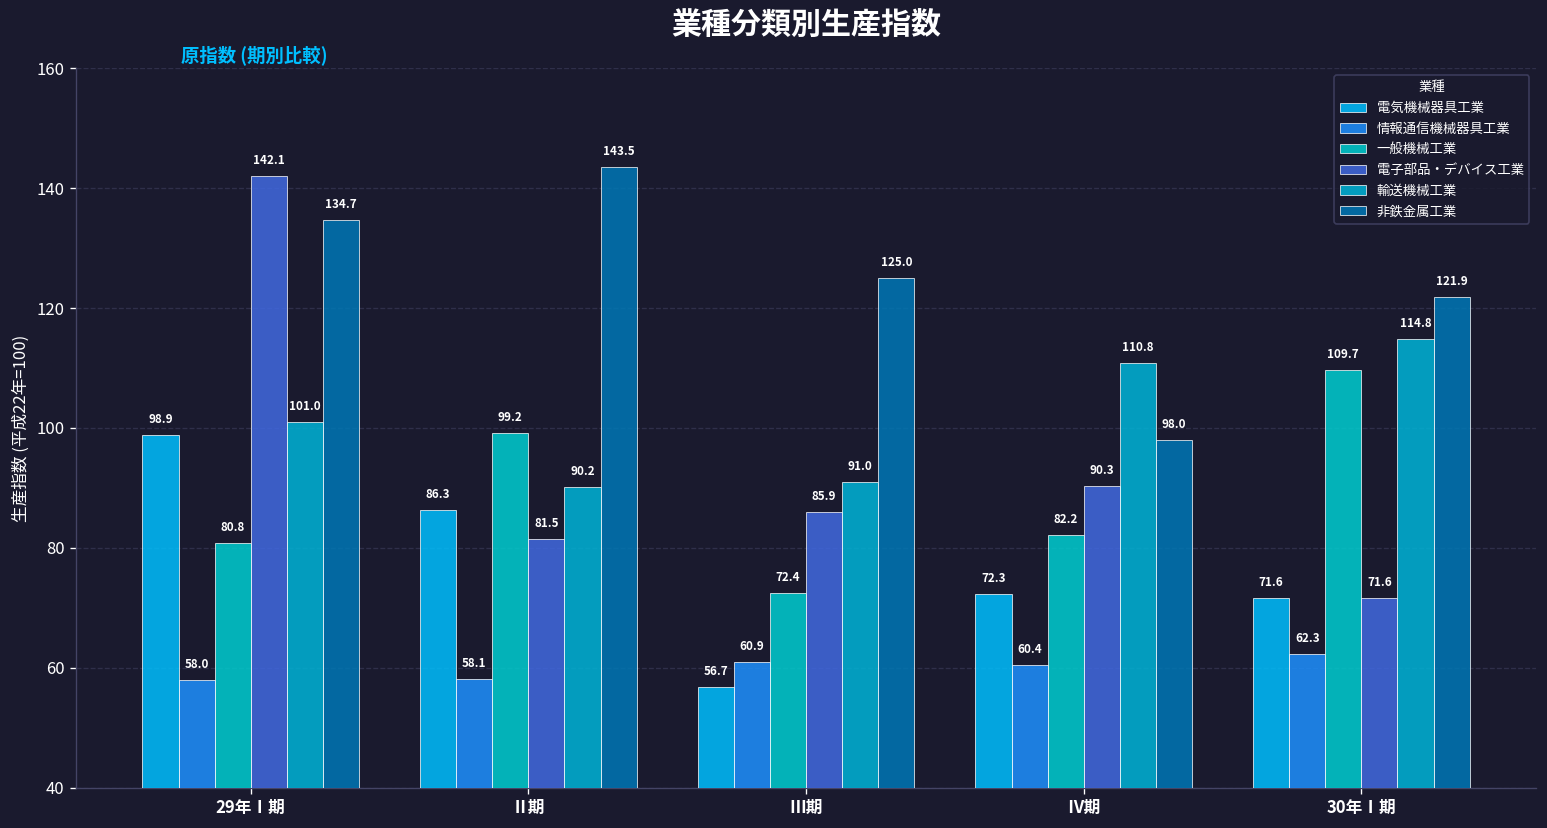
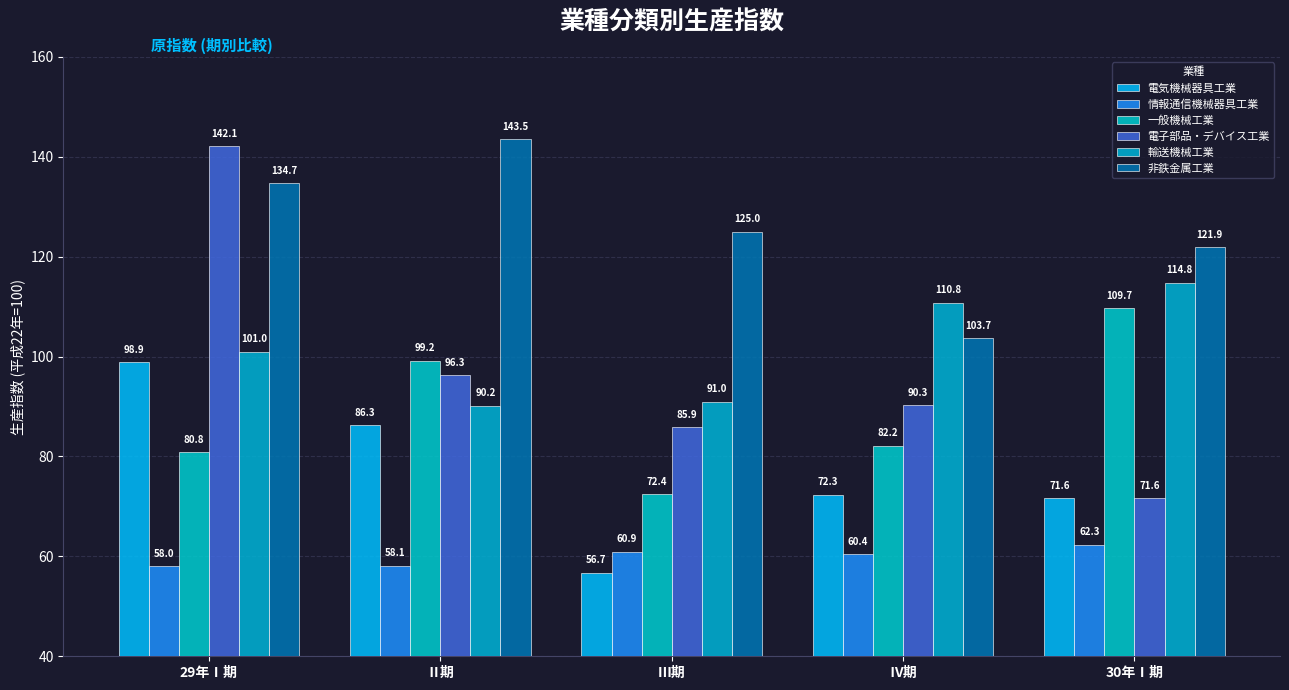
  {
    "電子部品・デバイス工業": {
      "29年Ⅰ期": 142.1,
-     "Ⅱ期": 81.5,
+     "Ⅱ期": 96.3,
      "Ⅲ期": 85.9,
      "Ⅳ期": 90.3,
      "30年Ⅰ期": 71.6
    },
    "非鉄金属工業": {
      "29年Ⅰ期": 134.7,
      "Ⅱ期": 143.5,
      "Ⅲ期": 125.0,
-     "Ⅳ期": 98.0,
+     "Ⅳ期": 103.7,
      "30年Ⅰ期": 121.9
    }
  }
